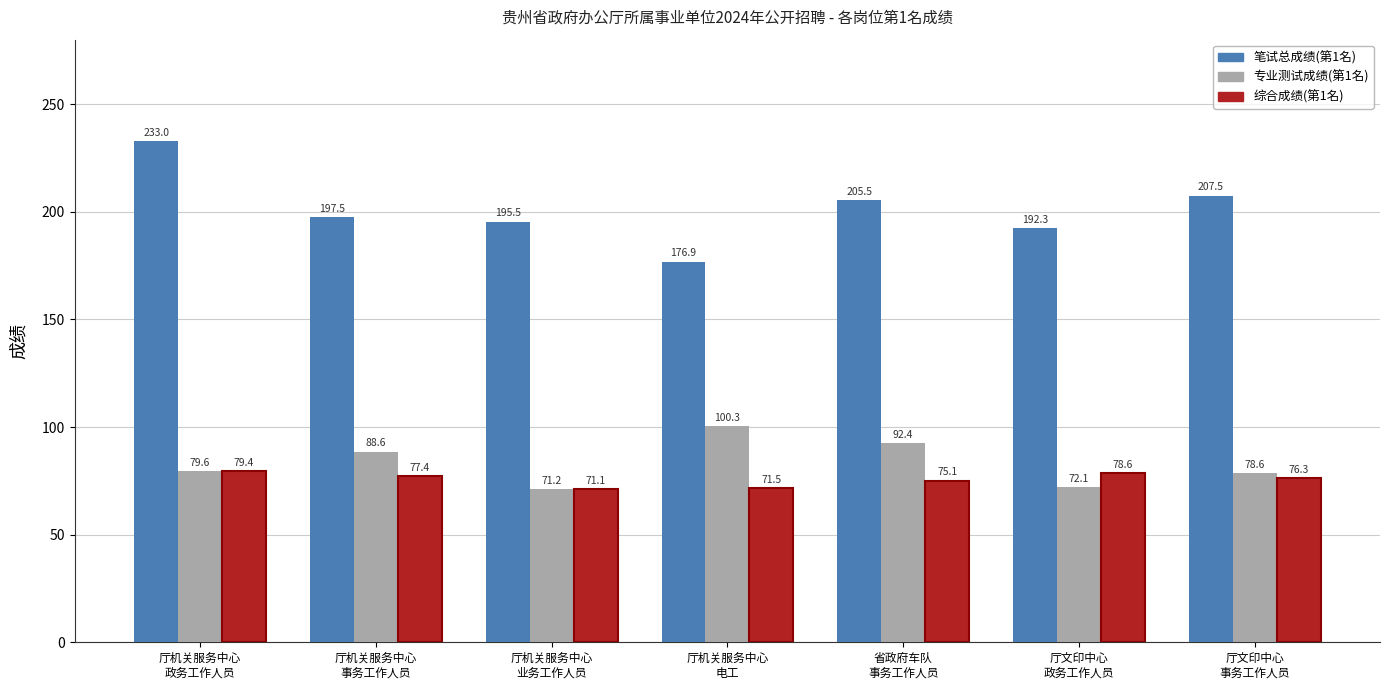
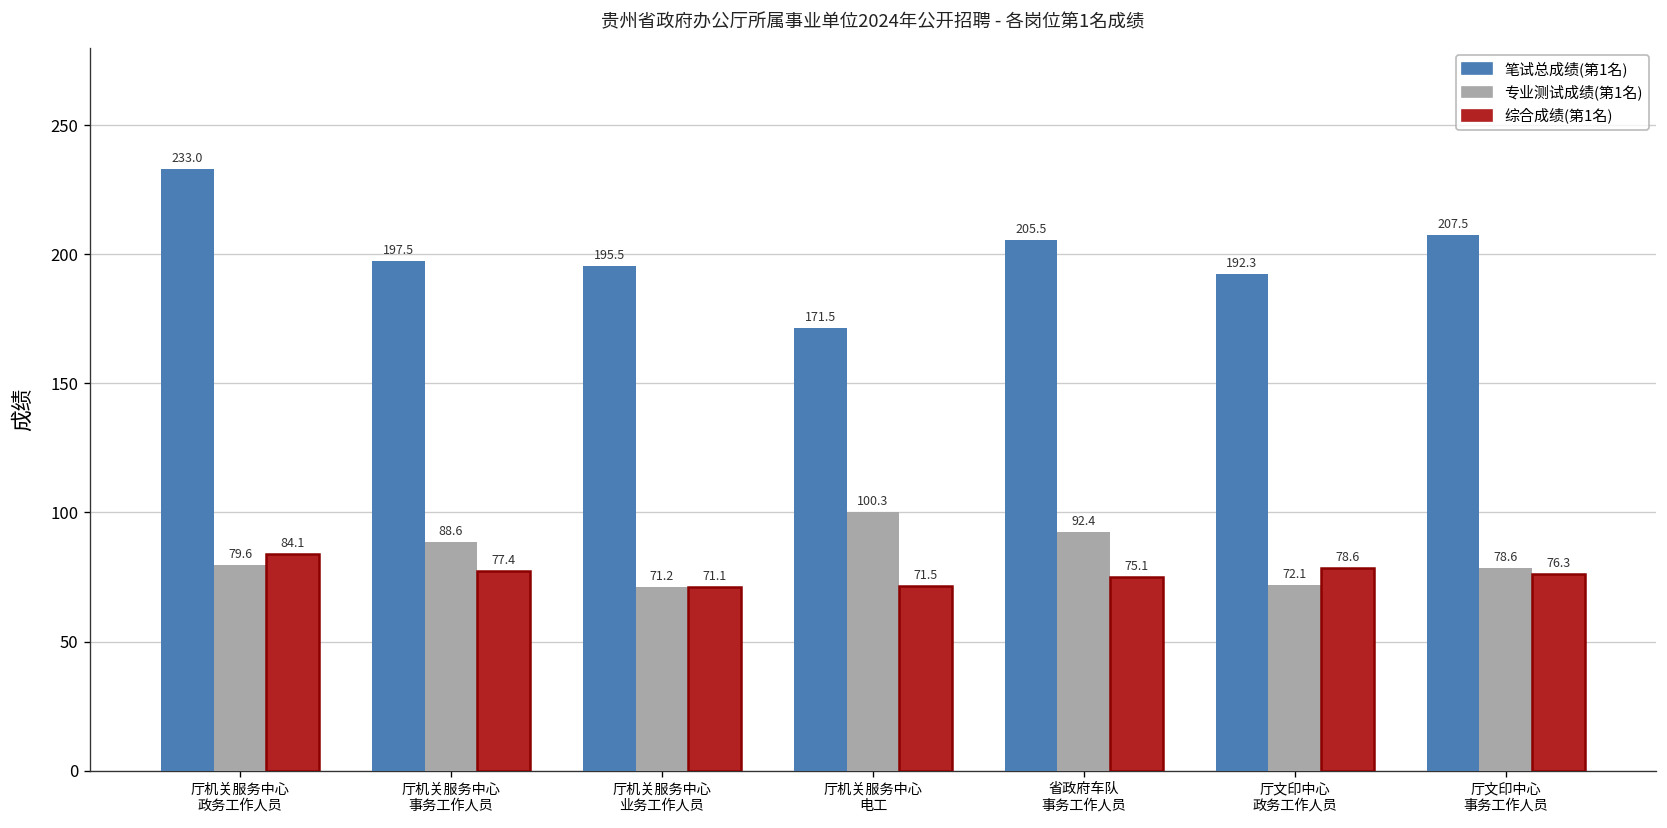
  {
    "笔试总成绩(第1名)": {
      "厅机关服务中心 政务工作人员": 233.0,
      "厅机关服务中心 事务工作人员": 197.5,
      "厅机关服务中心 业务工作人员": 195.5,
-     "厅机关服务中心 电工": 176.9,
+     "厅机关服务中心 电工": 171.5,
      "省政府车队 事务工作人员": 205.5,
      "厅文印中心 政务工作人员": 192.3,
      "厅文印中心 事务工作人员": 207.5
    },
    "专业测试成绩(第1名)": {
      "厅机关服务中心 政务工作人员": 79.6,
      "厅机关服务中心 事务工作人员": 88.6,
      "厅机关服务中心 业务工作人员": 71.2,
      "厅机关服务中心 电工": 100.3,
      "省政府车队 事务工作人员": 92.4,
      "厅文印中心 政务工作人员": 72.1,
      "厅文印中心 事务工作人员": 78.6
    },
    "综合成绩(第1名)": {
-     "厅机关服务中心 政务工作人员": 79.4,
+     "厅机关服务中心 政务工作人员": 84.1,
      "厅机关服务中心 事务工作人员": 77.4,
      "厅机关服务中心 业务工作人员": 71.1,
      "厅机关服务中心 电工": 71.5,
      "省政府车队 事务工作人员": 75.1,
      "厅文印中心 政务工作人员": 78.6,
      "厅文印中心 事务工作人员": 76.3
    }
  }
